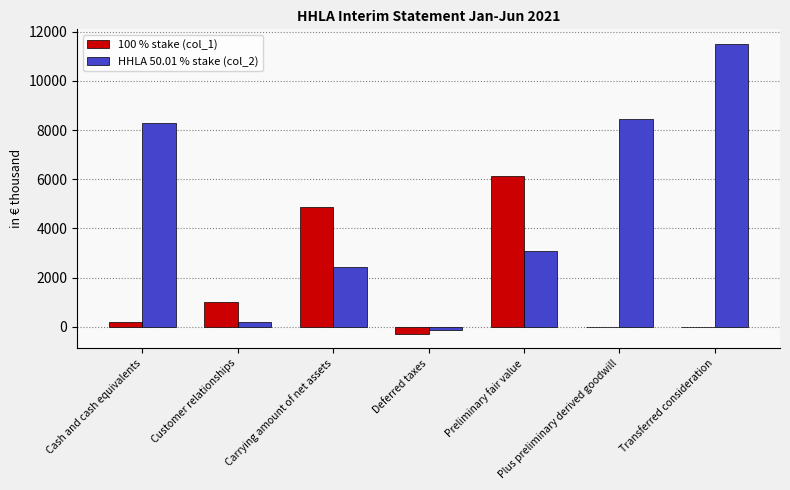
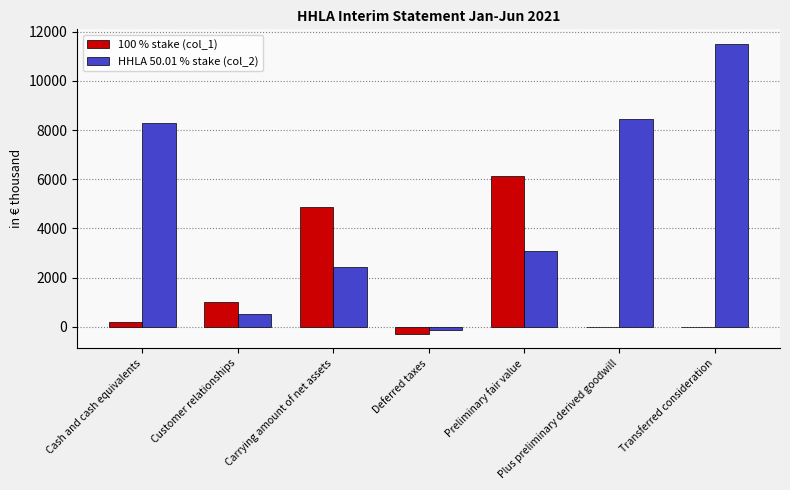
  {
    "100 % stake (col_1)": {
      "Cash and cash equivalents": 200,
      "Customer relationships": 1000,
      "Carrying amount of net assets": 4900,
      "Deferred taxes": -300,
      "Preliminary fair value": 6100,
      "Plus preliminary derived goodwill": 0,
      "Transferred consideration": 0
    },
    "HHLA 50.01 % stake (col_2)": {
      "Cash and cash equivalents": 8300,
-     "Customer relationships": 200,
+     "Customer relationships": 500,
      "Carrying amount of net assets": 2400,
      "Deferred taxes": -100,
      "Preliminary fair value": 3100,
      "Plus preliminary derived goodwill": 8400,
      "Transferred consideration": 11500
    }
  }
